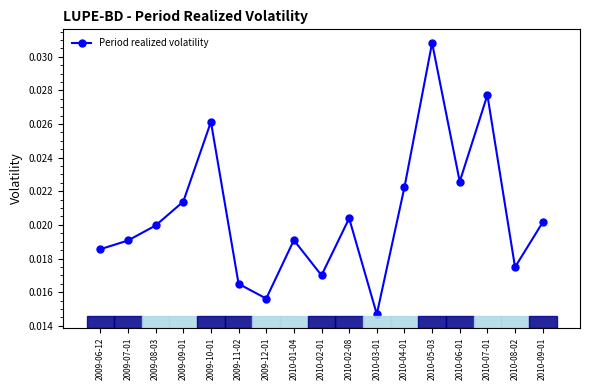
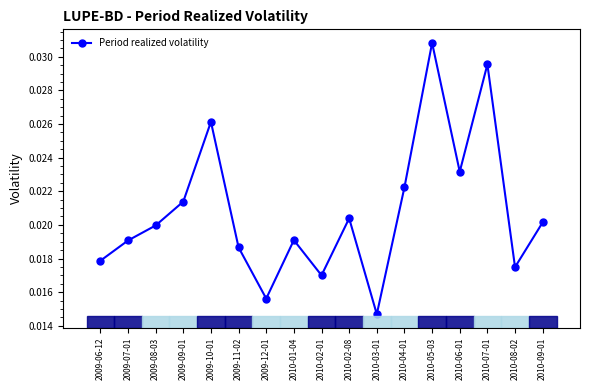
  {
-   "2009-06-12": 0.0186,
+   "2009-06-12": 0.0179,
    "2009-07-01": 0.0191,
    "2009-08-03": 0.0200,
    "2009-09-01": 0.0214,
    "2009-10-01": 0.0261,
-   "2009-11-02": 0.0165,
+   "2009-11-02": 0.0187,
    "2009-12-01": 0.0156,
    "2010-01-04": 0.0191,
    "2010-02-01": 0.0170,
    "2010-02-08": 0.0204,
    "2010-03-01": 0.0147,
    "2010-04-01": 0.0222,
    "2010-05-03": 0.0308,
-   "2010-06-01": 0.0226,
-   "2010-07-01": 0.0277,
+   "2010-06-01": 0.0232,
+   "2010-07-01": 0.0296,
    "2010-08-02": 0.0175,
    "2010-09-01": 0.0202
  }
